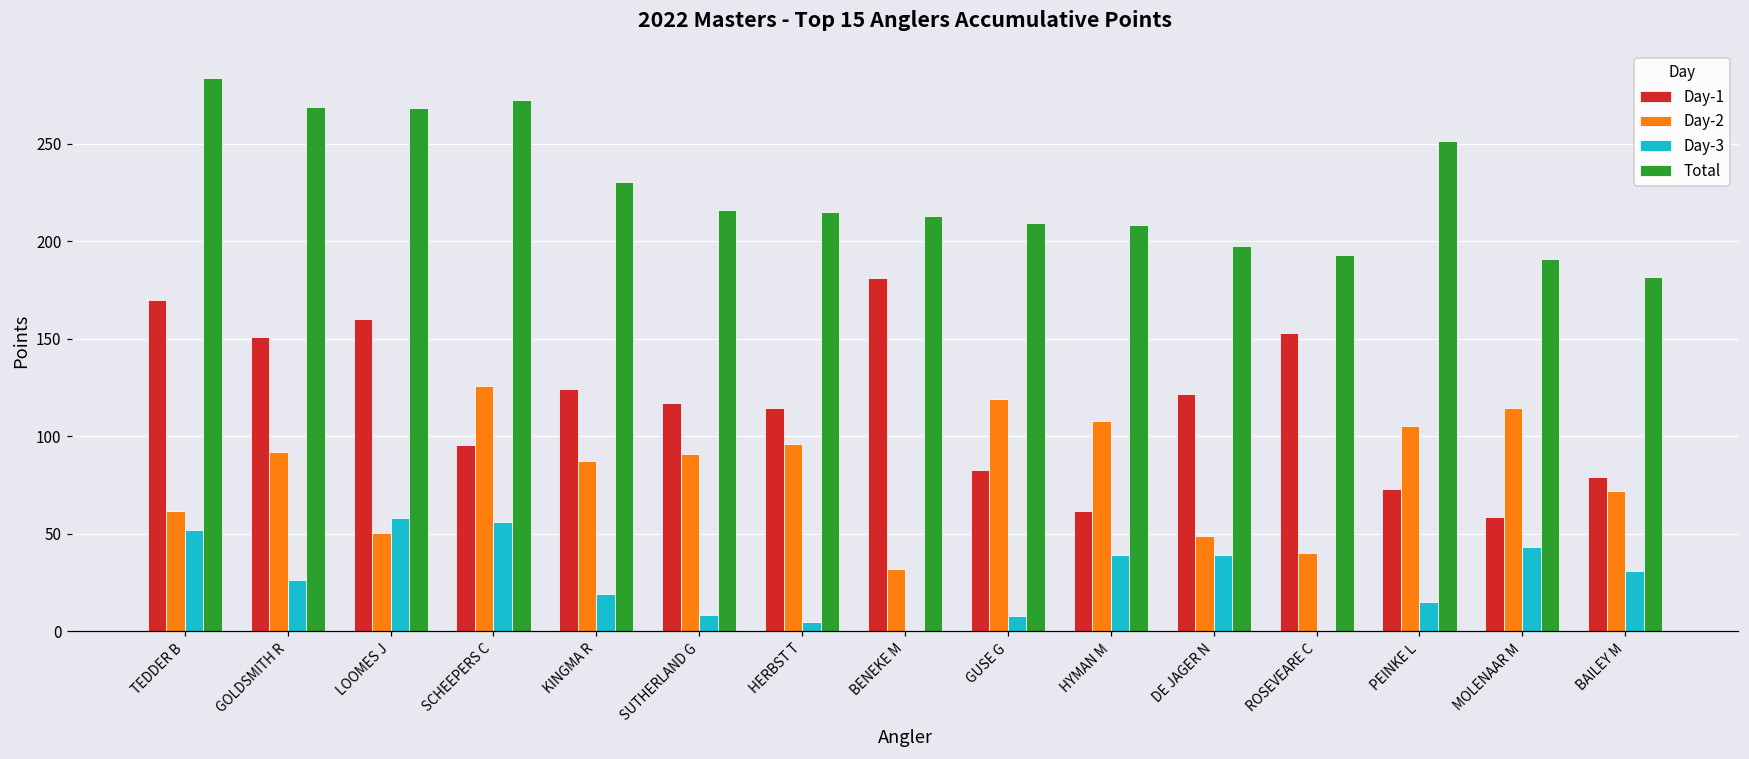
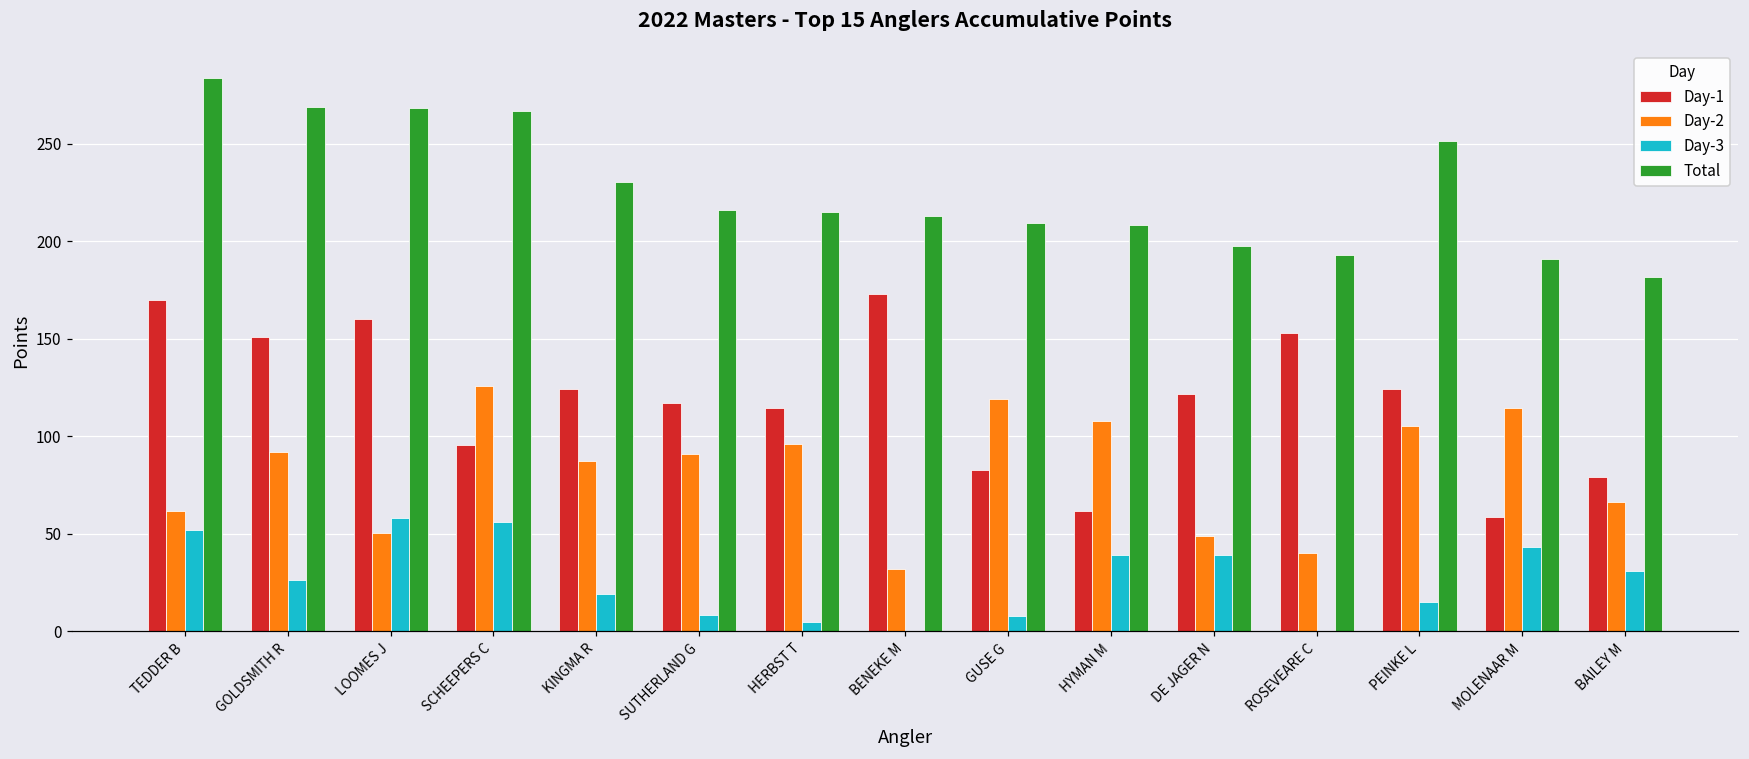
  {
    "Day-1": {
      "TEDDER B": 170,
      "GOLDSMITH R": 151,
      "LOOMES J": 160,
      "SCHEEPERS C": 95,
      "KINGMA R": 124,
      "SUTHERLAND G": 117,
      "HERBST T": 114,
-     "BENEKE M": 181,
+     "BENEKE M": 173,
      "GUSE G": 83,
      "HYMAN M": 62,
      "DE JAGER N": 122,
      "ROSEVEARE C": 153,
-     "PEINKE L": 73,
+     "PEINKE L": 124,
      "MOLENAAR M": 58,
      "BAILEY M": 79
    },
    "Day-2": {
      "TEDDER B": 62,
      "GOLDSMITH R": 92,
      "LOOMES J": 50,
      "SCHEEPERS C": 126,
      "KINGMA R": 87,
      "SUTHERLAND G": 91,
      "HERBST T": 96,
      "BENEKE M": 32,
      "GUSE G": 119,
      "HYMAN M": 108,
      "DE JAGER N": 49,
      "ROSEVEARE C": 40,
      "PEINKE L": 105,
      "MOLENAAR M": 114,
-     "BAILEY M": 72
+     "BAILEY M": 66
    },
    "Day-3": {
      "TEDDER B": 52,
      "GOLDSMITH R": 26,
      "LOOMES J": 58,
      "SCHEEPERS C": 56,
      "KINGMA R": 19,
      "SUTHERLAND G": 8,
      "HERBST T": 5,
      "BENEKE M": 0,
      "GUSE G": 8,
      "HYMAN M": 39,
      "DE JAGER N": 39,
      "ROSEVEARE C": 0,
      "PEINKE L": 15,
      "MOLENAAR M": 43,
      "BAILEY M": 31
    },
    "Total": {
      "TEDDER B": 284,
      "GOLDSMITH R": 269,
      "LOOMES J": 268,
-     "SCHEEPERS C": 272,
+     "SCHEEPERS C": 267,
      "KINGMA R": 231,
      "SUTHERLAND G": 216,
      "HERBST T": 215,
      "BENEKE M": 213,
      "GUSE G": 210,
      "HYMAN M": 208,
      "DE JAGER N": 197,
      "ROSEVEARE C": 193,
      "PEINKE L": 251,
      "MOLENAAR M": 191,
      "BAILEY M": 182
    }
  }
